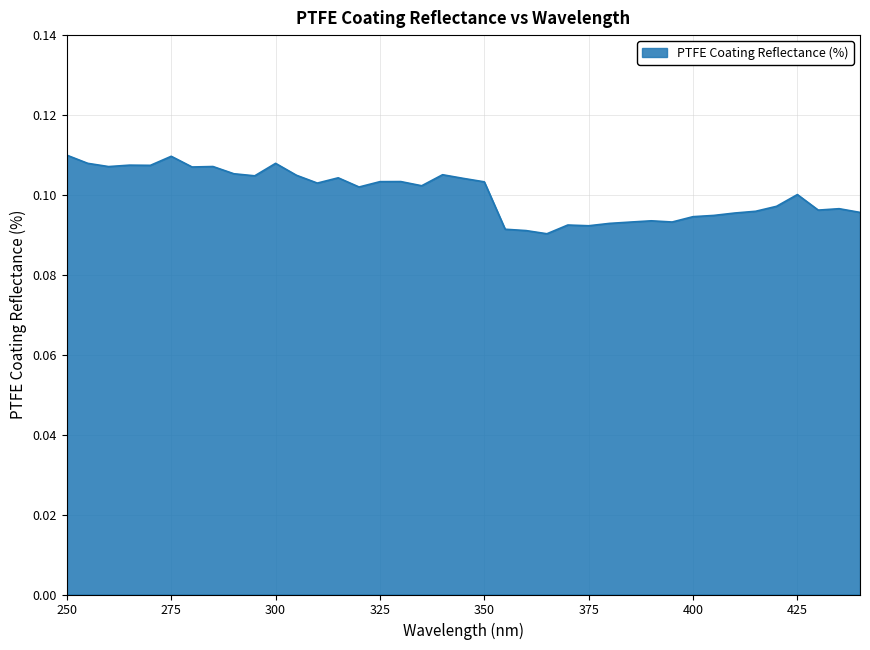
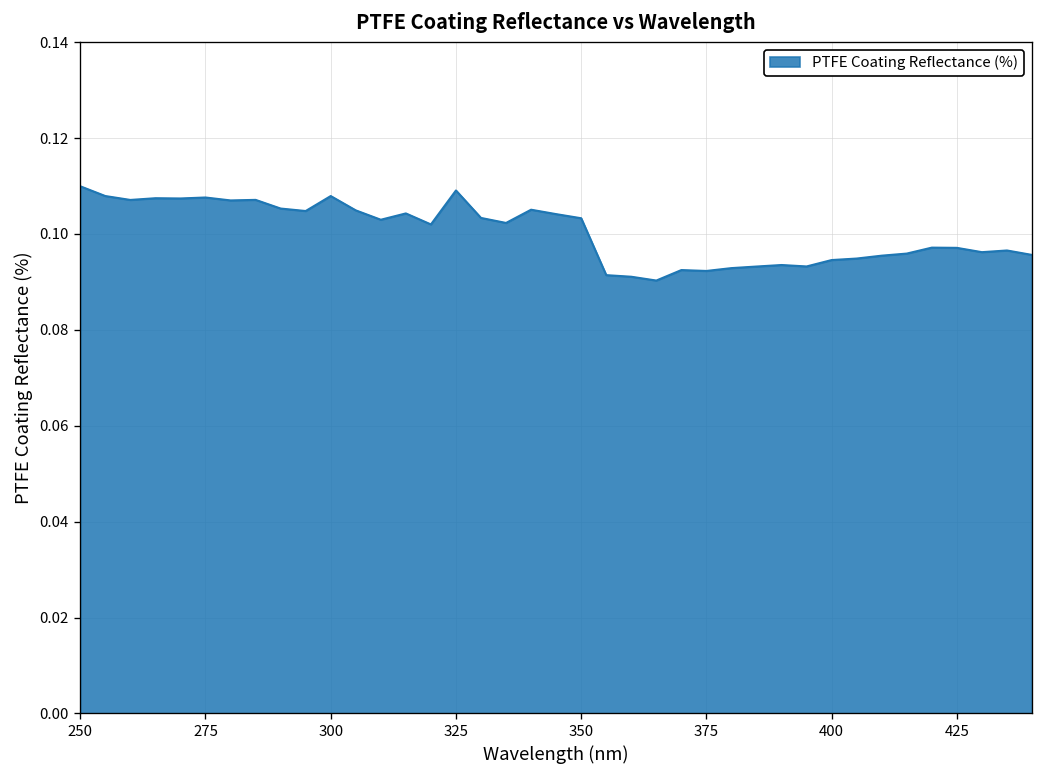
  {
    "250": 0.110,
-   "275": 0.110,
+   "275": 0.108,
    "300": 0.108,
-   "325": 0.103,
+   "325": 0.109,
    "350": 0.103,
    "375": 0.092,
    "400": 0.095,
-   "425": 0.100
+   "425": 0.097
  }
